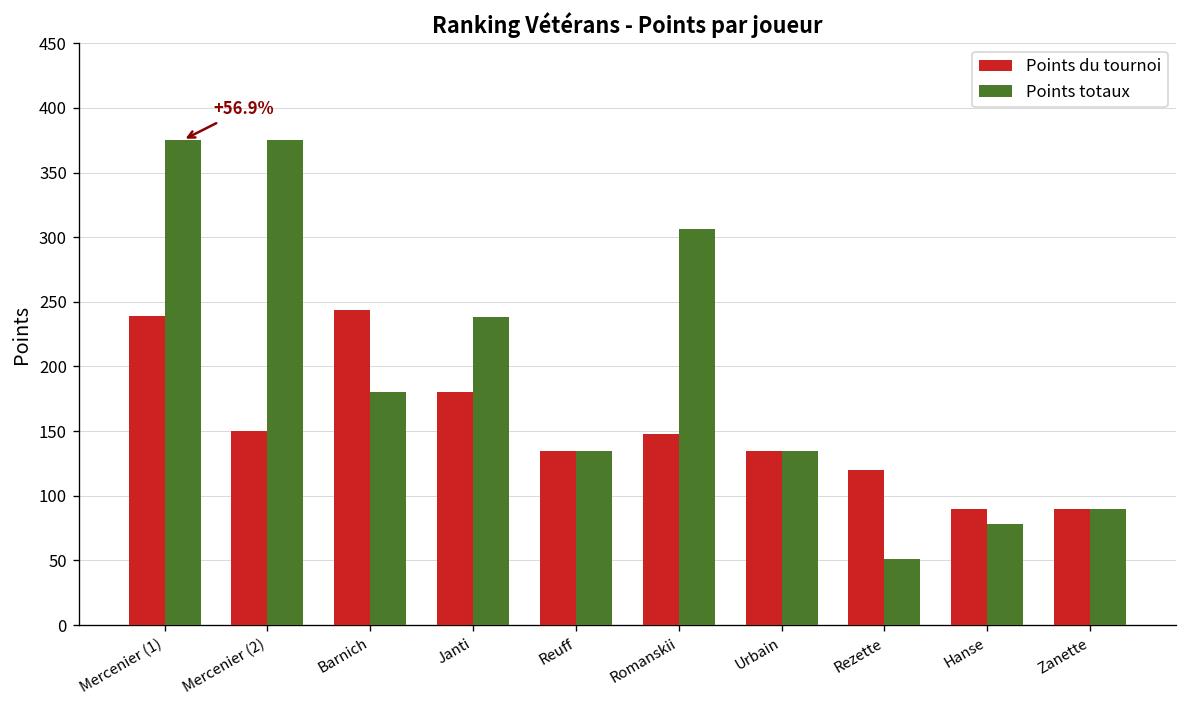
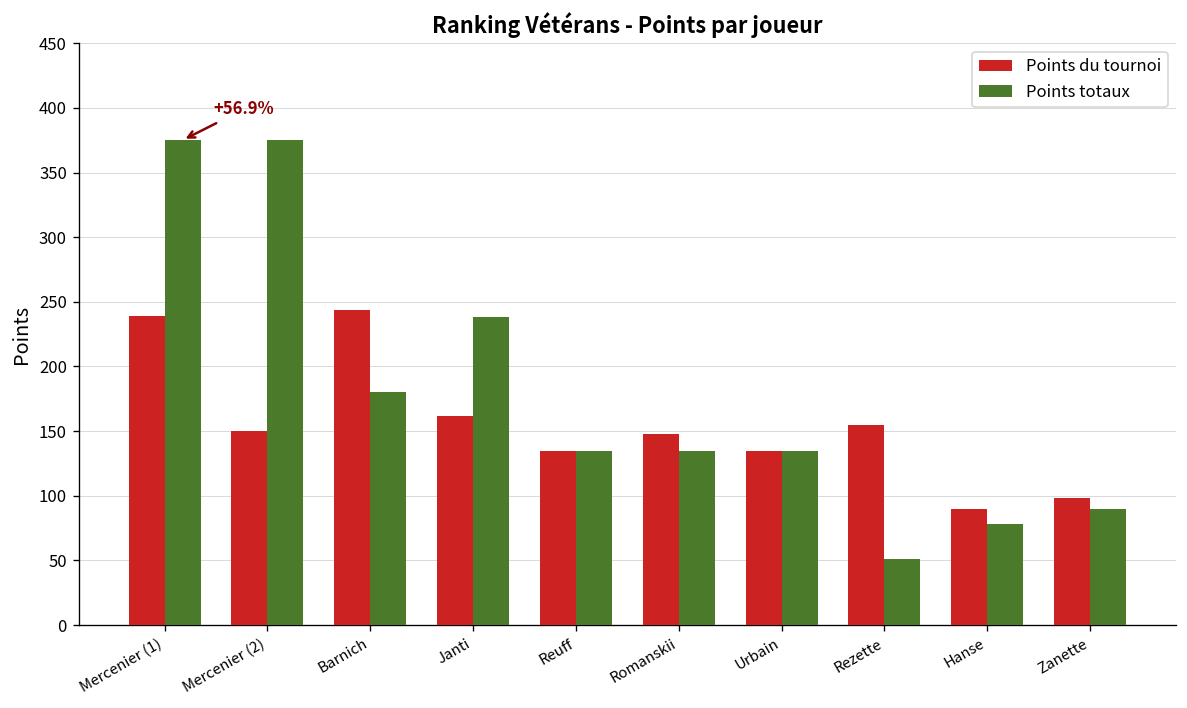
  {
    "Points du tournoi": {
      "Mercenier (1)": 239,
      "Mercenier (2)": 150,
      "Barnich": 244,
-     "Janti": 180,
+     "Janti": 162,
      "Reuff": 135,
      "Romanskii": 148,
      "Urbain": 135,
-     "Rezette": 120,
+     "Rezette": 155,
      "Hanse": 90,
-     "Zanette": 90
+     "Zanette": 98
    },
    "Points totaux": {
      "Mercenier (2)": 375,
      "Barnich": 180,
      "Janti": 238,
      "Reuff": 135,
-     "Romanskii": 306,
+     "Romanskii": 135,
      "Urbain": 135,
      "Rezette": 51,
      "Hanse": 78,
      "Zanette": 90
    }
  }
